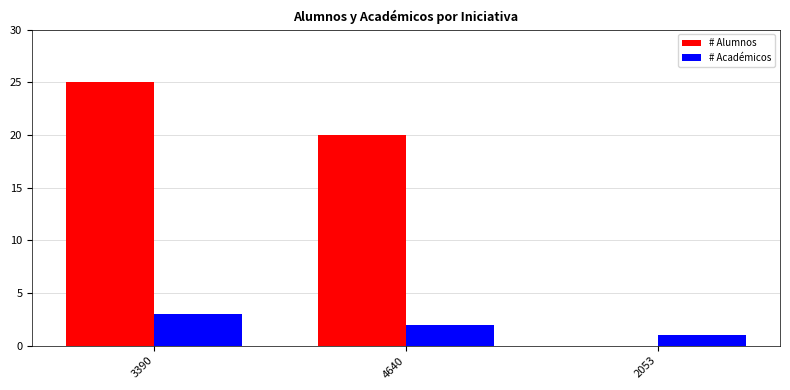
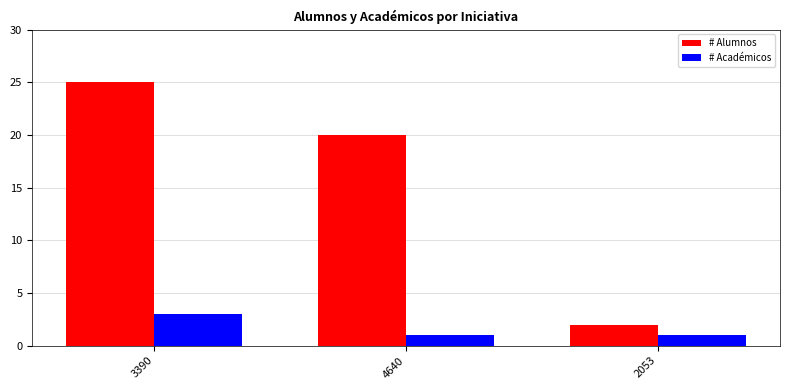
  {
    "# Alumnos": {
      "3390": 25,
      "4640": 20,
-     "2053": 0
+     "2053": 2
    },
    "# Académicos": {
      "3390": 3,
-     "4640": 2,
+     "4640": 1,
      "2053": 1
    }
  }
